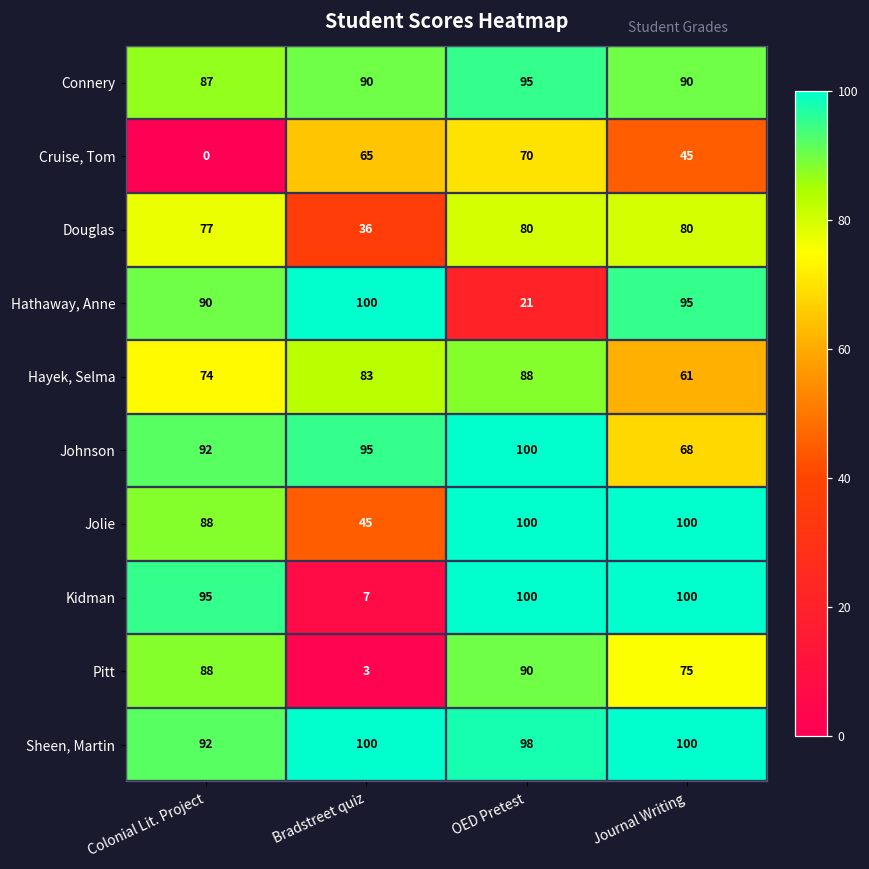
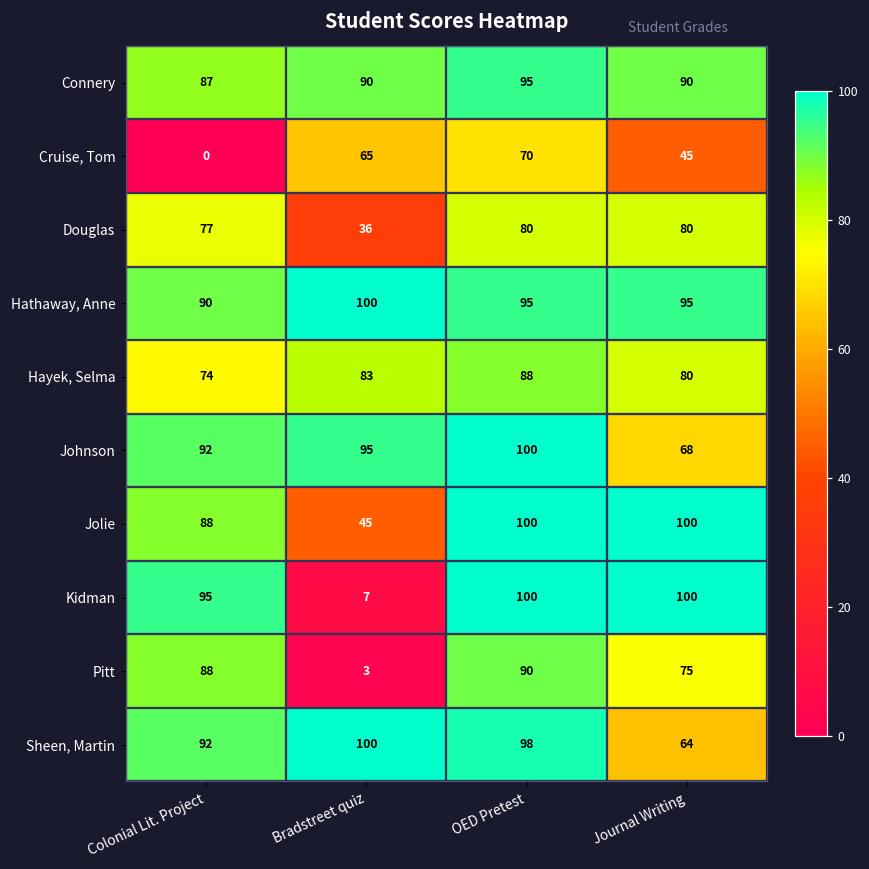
  {
    "Connery": {
      "Colonial Lit. Project": 87,
      "Bradstreet quiz": 90,
      "OED Pretest": 95,
      "Journal Writing": 90
    },
    "Cruise, Tom": {
      "Colonial Lit. Project": 0,
      "Bradstreet quiz": 65,
      "OED Pretest": 70,
      "Journal Writing": 45
    },
    "Douglas": {
      "Colonial Lit. Project": 77,
      "Bradstreet quiz": 36,
      "OED Pretest": 80,
      "Journal Writing": 80
    },
    "Hathaway, Anne": {
      "Colonial Lit. Project": 90,
      "Bradstreet quiz": 100,
-     "OED Pretest": 21,
+     "OED Pretest": 95,
      "Journal Writing": 95
    },
    "Hayek, Selma": {
      "Colonial Lit. Project": 74,
      "Bradstreet quiz": 83,
      "OED Pretest": 88,
-     "Journal Writing": 61
+     "Journal Writing": 80
    },
    "Johnson": {
      "Colonial Lit. Project": 92,
      "Bradstreet quiz": 95,
      "OED Pretest": 100,
      "Journal Writing": 68
    },
    "Jolie": {
      "Colonial Lit. Project": 88,
      "Bradstreet quiz": 45,
      "OED Pretest": 100,
      "Journal Writing": 100
    },
    "Kidman": {
      "Colonial Lit. Project": 95,
      "Bradstreet quiz": 7,
      "OED Pretest": 100,
      "Journal Writing": 100
    },
    "Pitt": {
      "Colonial Lit. Project": 88,
      "Bradstreet quiz": 3,
      "OED Pretest": 90,
      "Journal Writing": 75
    },
    "Sheen, Martin": {
      "Colonial Lit. Project": 92,
      "Bradstreet quiz": 100,
      "OED Pretest": 98,
-     "Journal Writing": 100
+     "Journal Writing": 64
    }
  }
